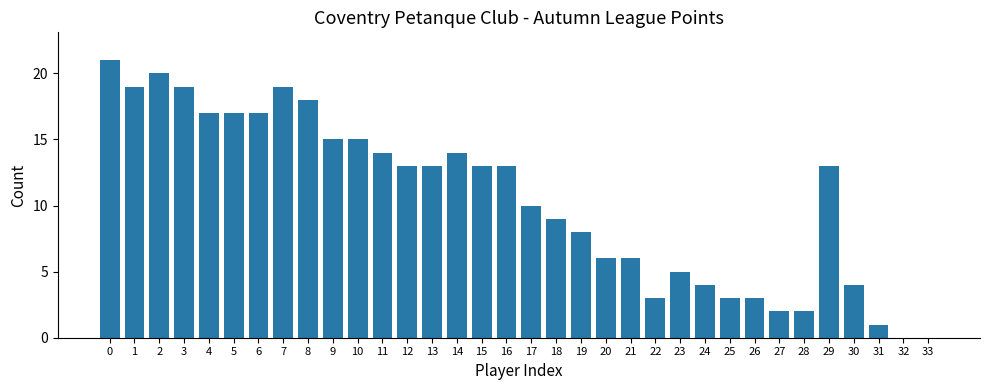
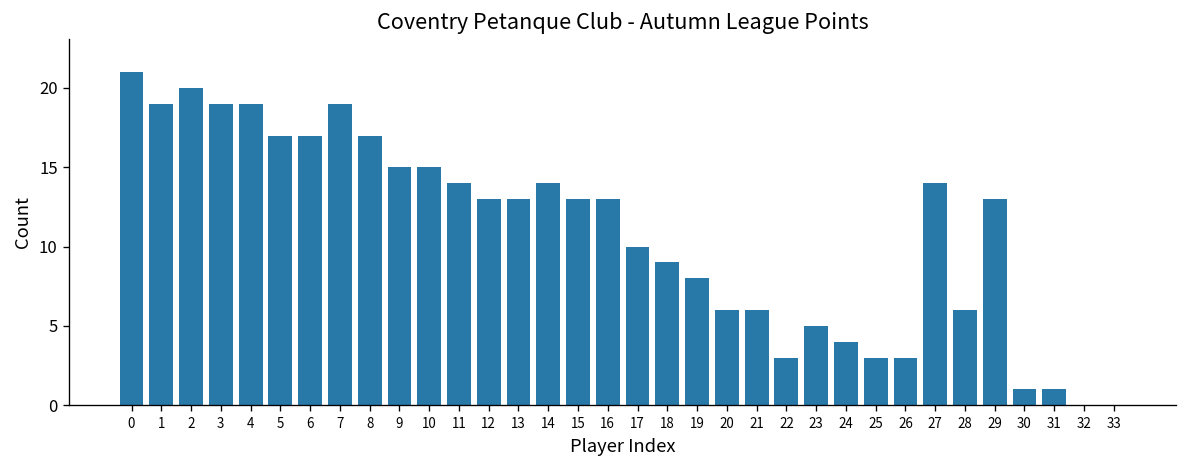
  {
    "0": 21,
    "1": 19,
    "2": 20,
    "3": 19,
-   "4": 17,
+   "4": 19,
    "5": 17,
    "6": 17,
    "7": 19,
-   "8": 18,
+   "8": 17,
    "9": 15,
    "10": 15,
    "11": 14,
    "12": 13,
    "13": 13,
    "14": 14,
    "15": 13,
    "16": 13,
    "17": 10,
    "18": 9,
    "19": 8,
    "20": 6,
    "21": 6,
    "22": 3,
    "23": 5,
    "24": 4,
    "25": 3,
    "26": 3,
-   "27": 2,
-   "28": 2,
+   "27": 14,
+   "28": 6,
    "29": 13,
-   "30": 4,
+   "30": 1,
    "31": 1,
    "32": 0,
    "33": 0
  }
